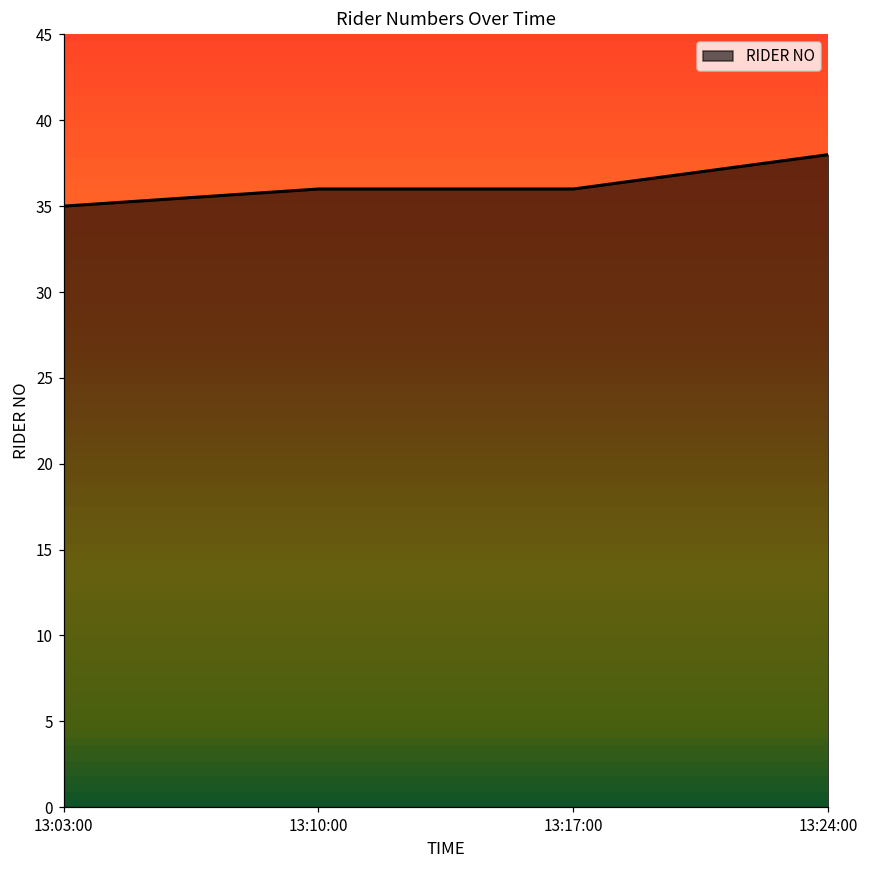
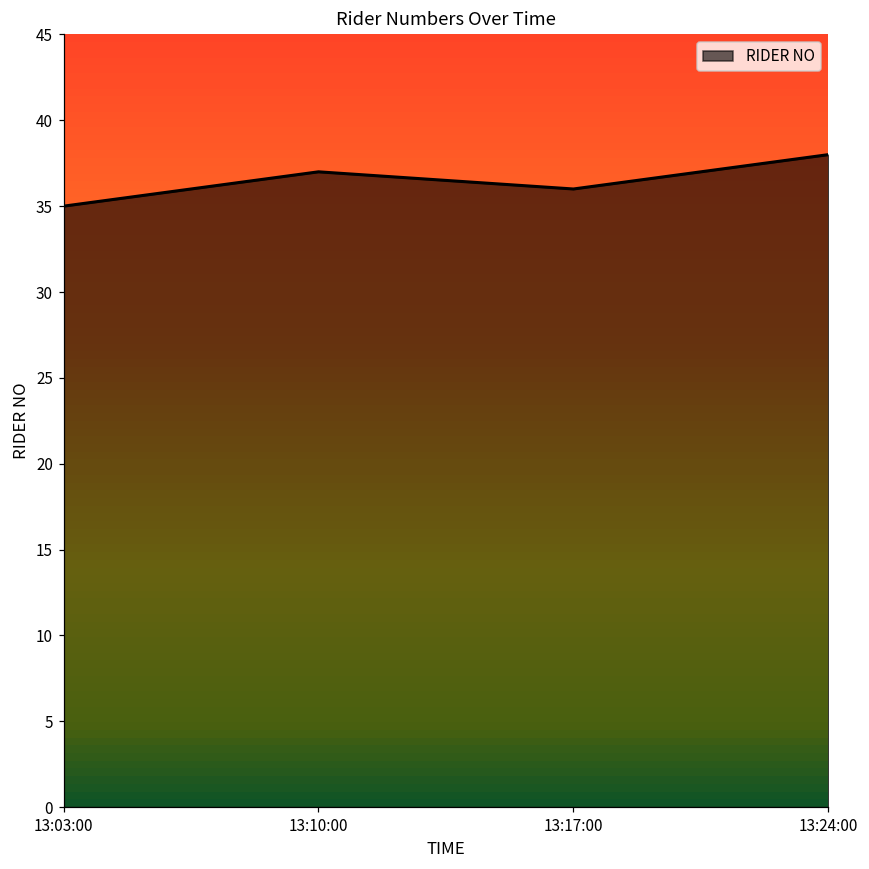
  {
    "13:03:00": 35,
-   "13:10:00": 36,
+   "13:10:00": 37,
    "13:17:00": 36,
    "13:24:00": 38
  }
